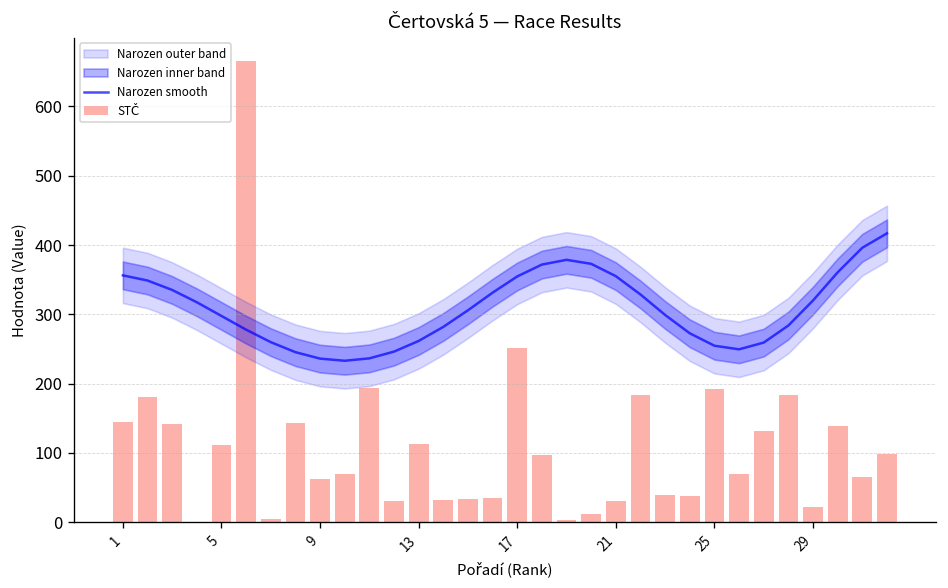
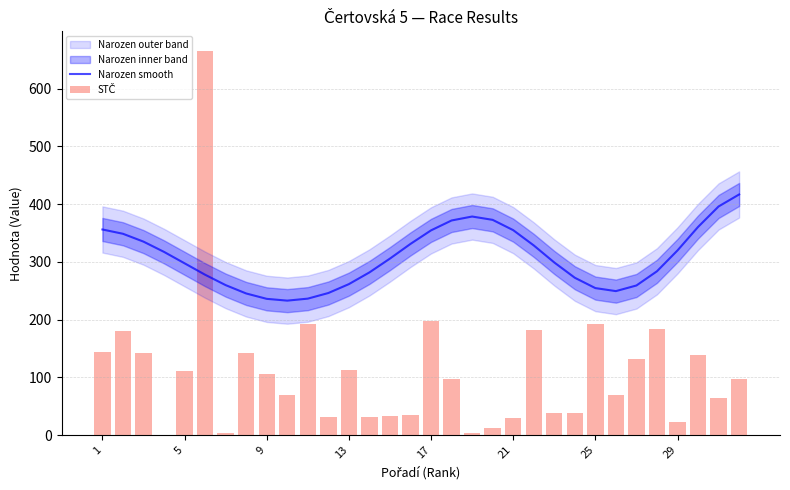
  {
    "STČ": {
      "1": 140,
      "5": 110,
-     "9": 60,
+     "9": 110,
      "13": 110,
-     "17": 250,
+     "17": 200,
      "21": 30,
      "25": 190,
      "29": 20
    }
  }
